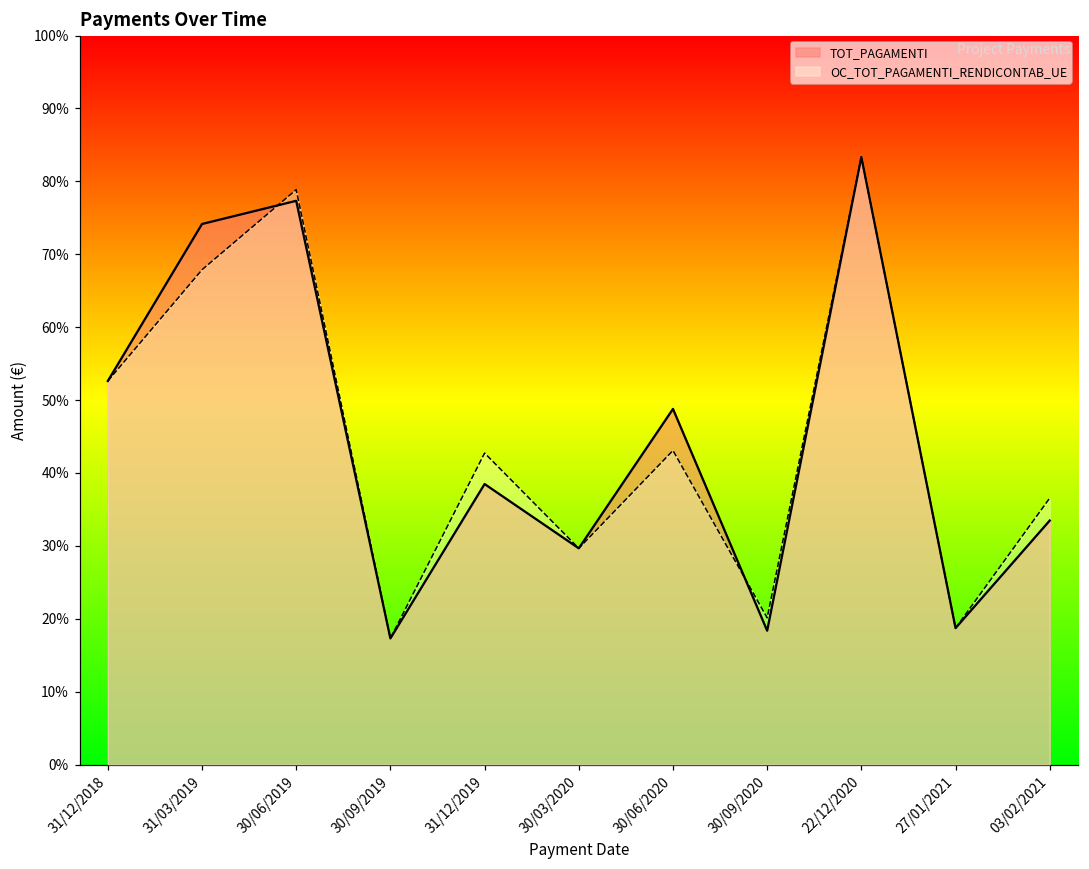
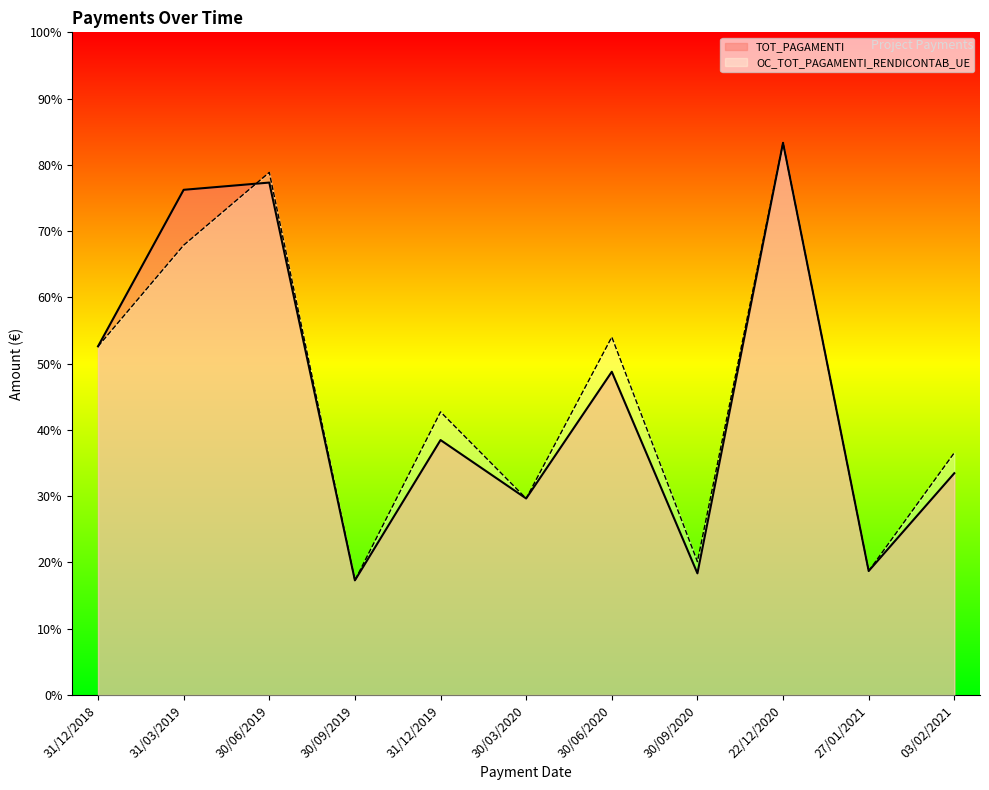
  {
    "TOT_PAGAMENTI": {
-     "31/03/2019": "74%",
+     "31/03/2019": "76%",
      "30/06/2019": "77%",
      "31/12/2019": "38%",
      "30/06/2020": "49%",
      "30/09/2020": "18%",
      "03/02/2021": "33%"
    },
    "OC_TOT_PAGAMENTI_RENDICONTAB_UE": {
      "31/03/2019": "68%",
      "30/06/2019": "79%",
      "31/12/2019": "43%",
-     "30/06/2020": "43%",
+     "30/06/2020": "54%",
      "30/09/2020": "20%",
      "03/02/2021": "37%"
    }
  }
